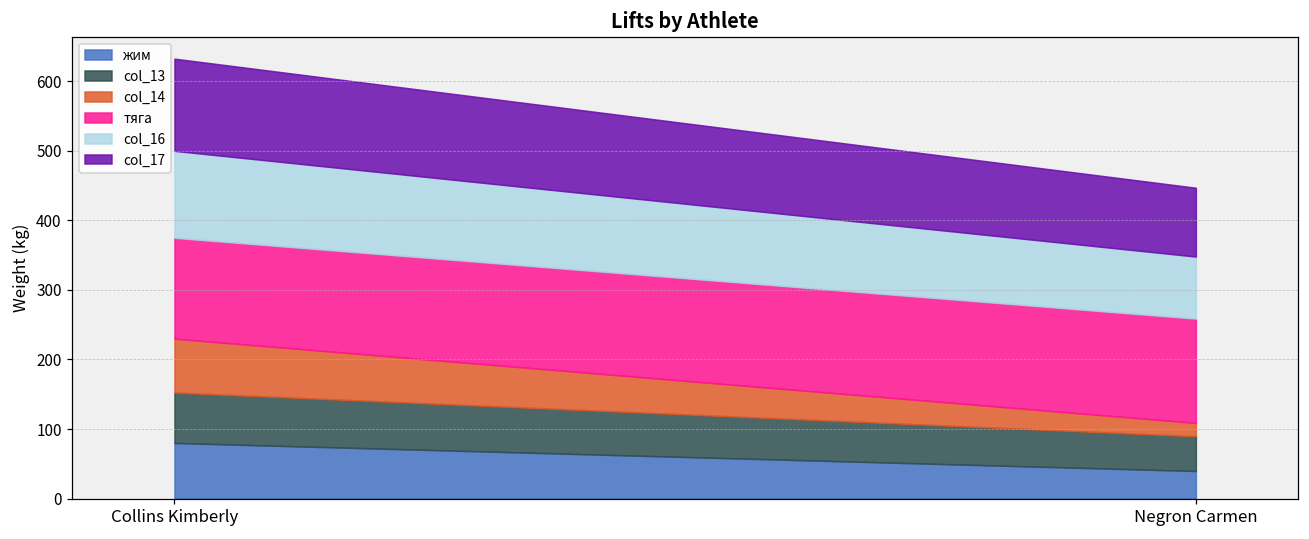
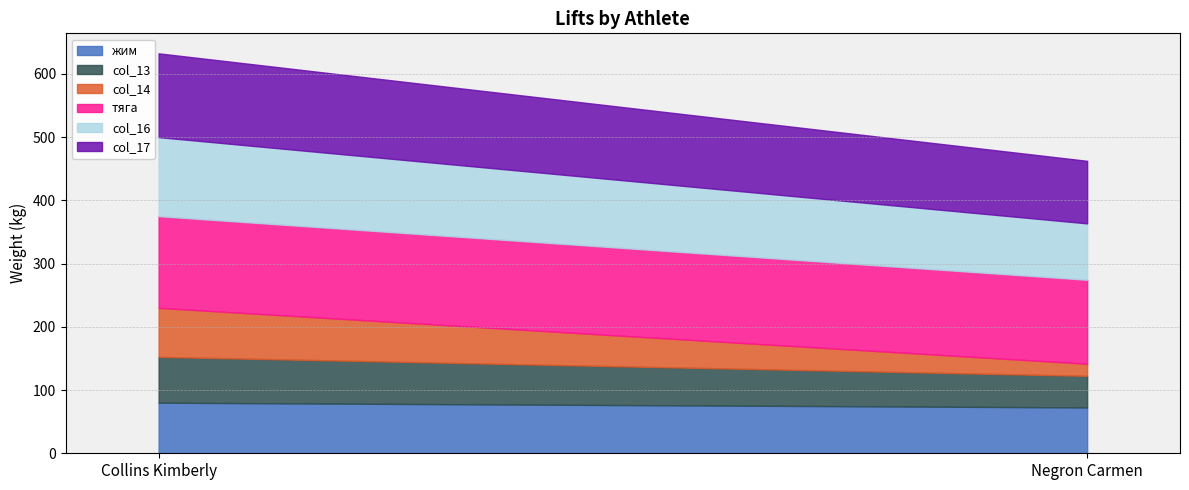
  {
    "жим": {
      "Collins Kimberly": 80,
-     "Negron Carmen": 40
+     "Negron Carmen": 70
    },
    "col_13": {
      "Collins Kimberly": 70,
      "Negron Carmen": 50
    },
    "col_14": {
      "Collins Kimberly": 80,
      "Negron Carmen": 20
    },
    "тяга": {
      "Collins Kimberly": 150,
-     "Negron Carmen": 150
+     "Negron Carmen": 130
    },
    "col_16": {
      "Collins Kimberly": 130,
      "Negron Carmen": 90
    },
    "col_17": {
      "Collins Kimberly": 130,
      "Negron Carmen": 100
    }
  }
